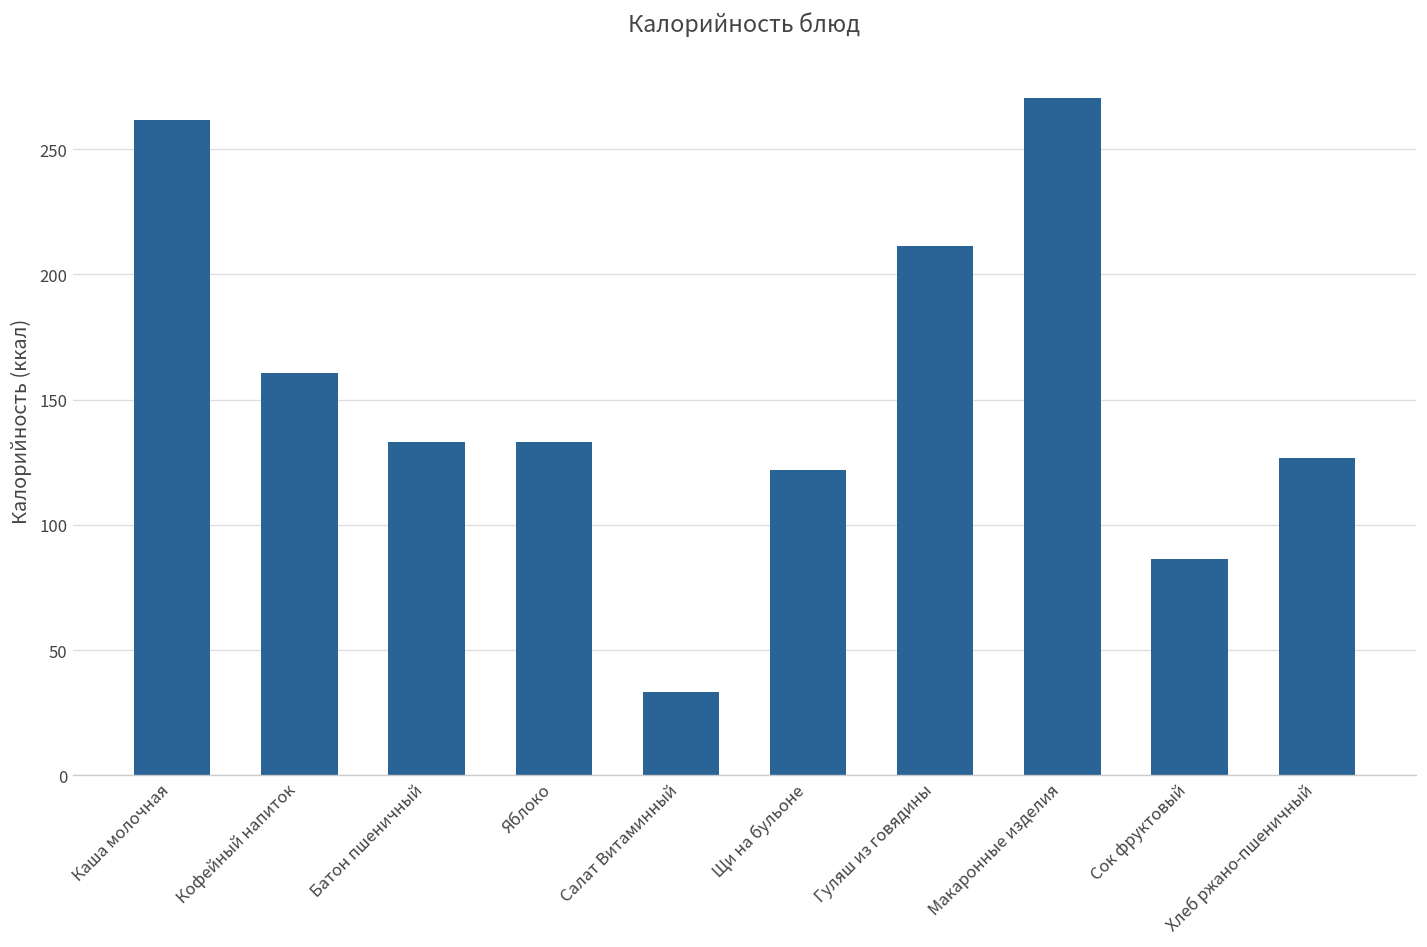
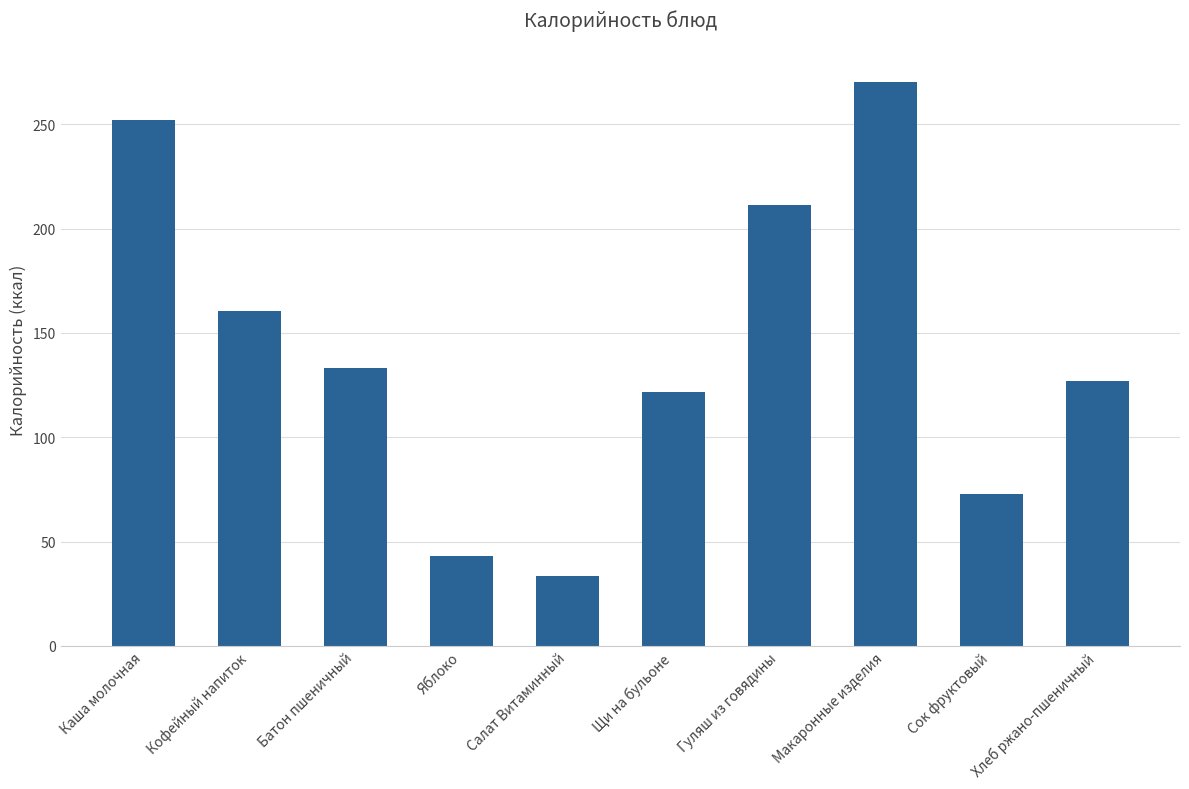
  {
-   "Каша молочная": 262,
+   "Каша молочная": 252,
    "Кофейный напиток": 161,
    "Батон пшеничный": 133,
-   "Яблоко": 133,
+   "Яблоко": 43,
    "Салат Витаминный": 33,
    "Щи на бульоне": 122,
    "Гуляш из говядины": 211,
    "Макаронные изделия": 270,
-   "Сок фруктовый": 86,
+   "Сок фруктовый": 73,
    "Хлеб ржано-пшеничный": 127
  }
